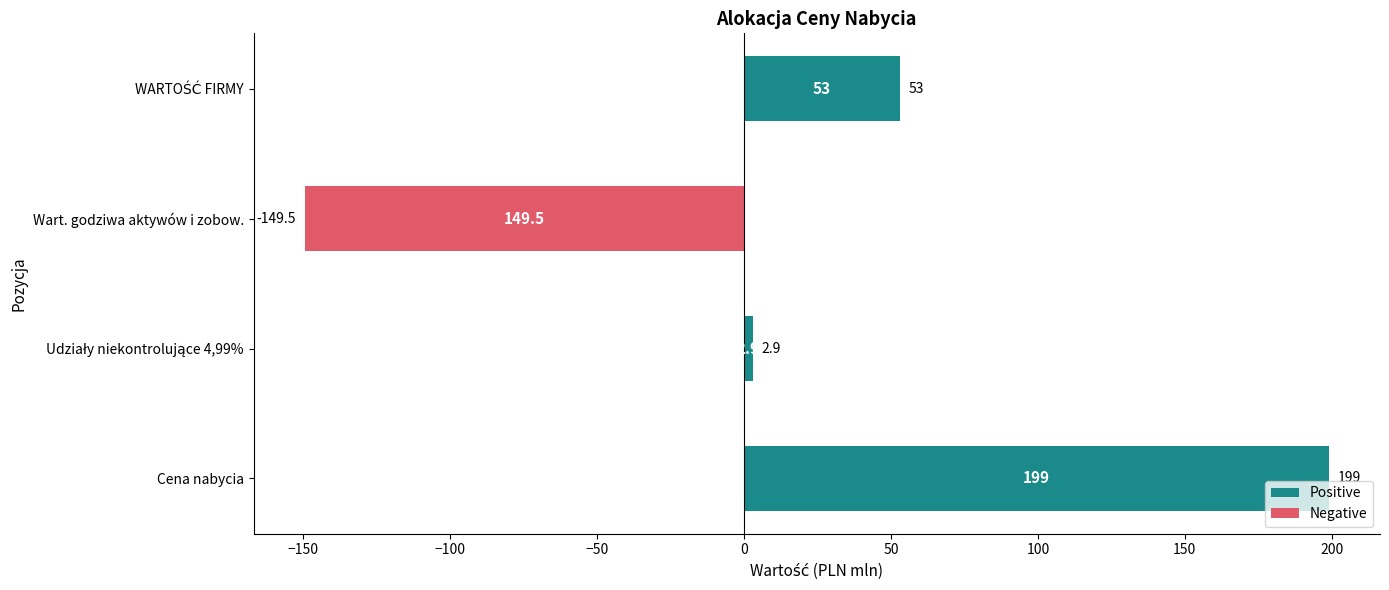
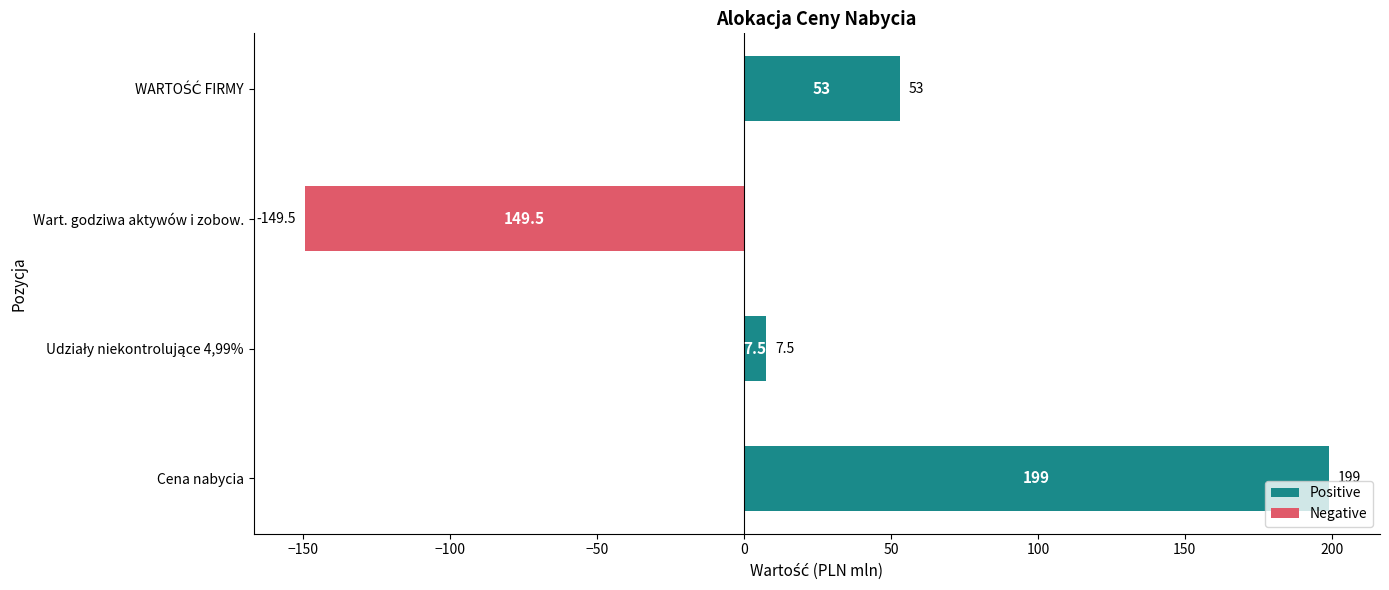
  {
    "Positive": {
      "WARTOŚĆ FIRMY": 53,
-     "Udziały niekontrolujące 4,99%": 2.9,
+     "Udziały niekontrolujące 4,99%": 7.5,
      "Cena nabycia": 199
    },
    "Negative": {
      "Wart. godziwa aktywów i zobow.": -149.5
    }
  }
